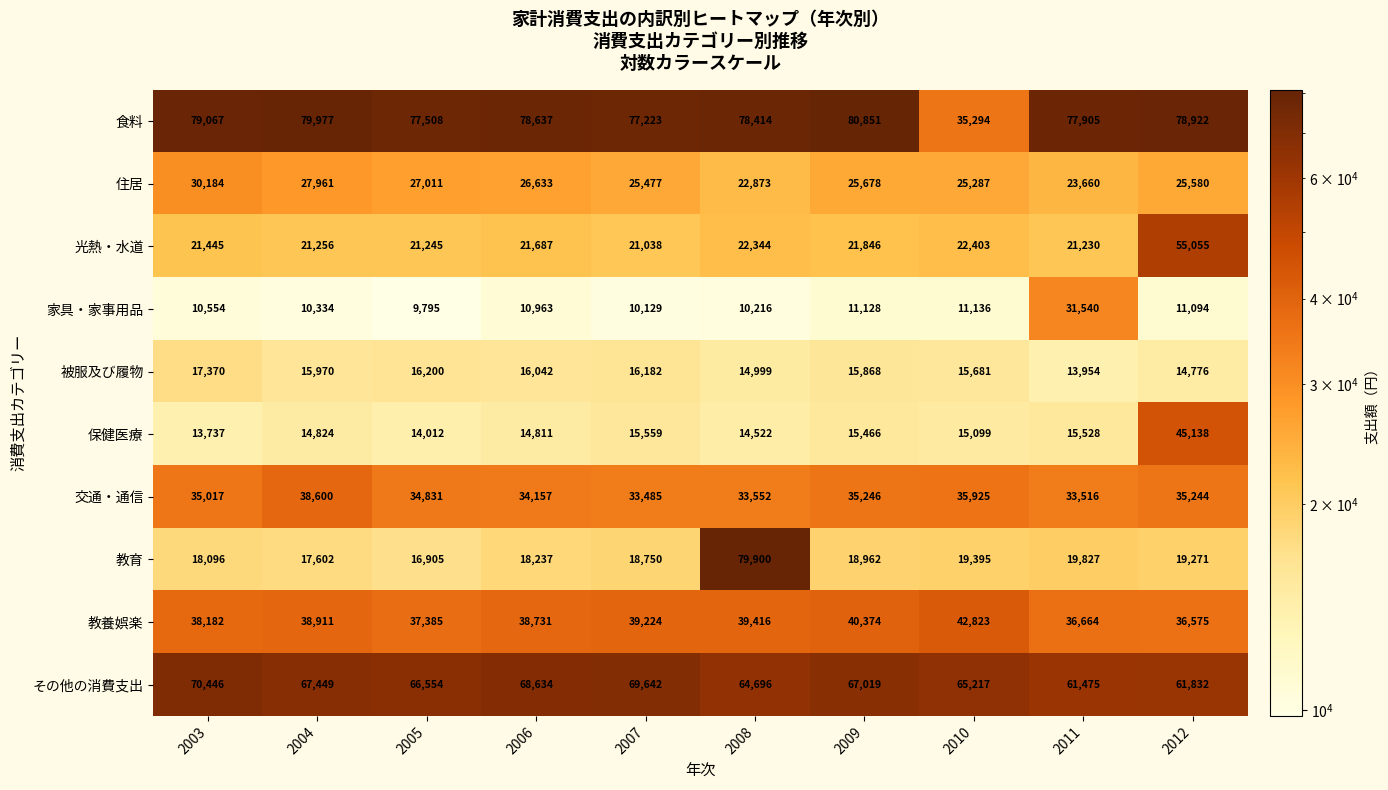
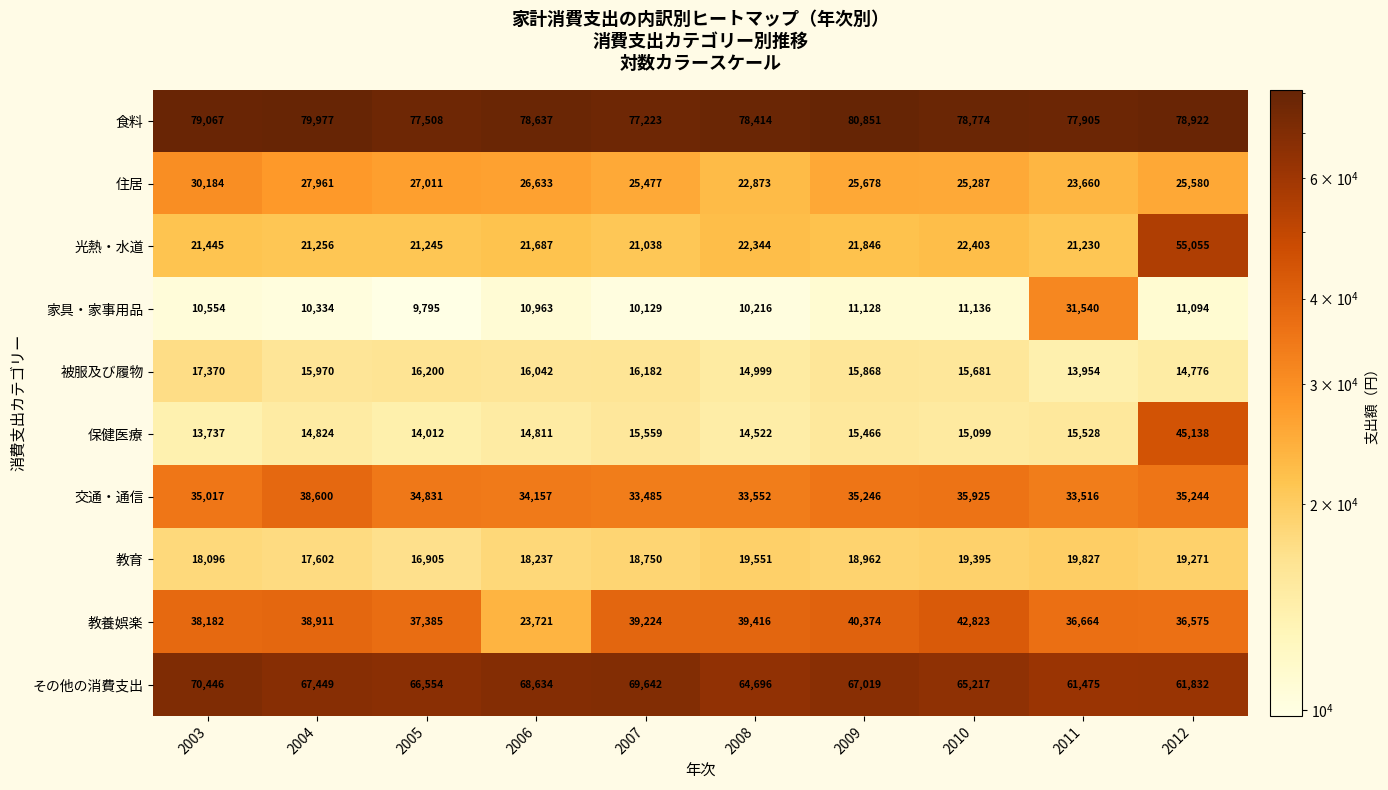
  {
    "食料": {
      "2003": "79,067",
      "2004": "79,977",
      "2005": "77,508",
      "2006": "78,637",
      "2007": "77,223",
      "2008": "78,414",
      "2009": "80,851",
-     "2010": "35,294",
+     "2010": "78,774",
      "2011": "77,905",
      "2012": "78,922"
    },
    "住居": {
      "2003": "30,184",
      "2004": "27,961",
      "2005": "27,011",
      "2006": "26,633",
      "2007": "25,477",
      "2008": "22,873",
      "2009": "25,678",
      "2010": "25,287",
      "2011": "23,660",
      "2012": "25,580"
    },
    "光熱・水道": {
      "2003": "21,445",
      "2004": "21,256",
      "2005": "21,245",
      "2006": "21,687",
      "2007": "21,038",
      "2008": "22,344",
      "2009": "21,846",
      "2010": "22,403",
      "2011": "21,230",
      "2012": "55,055"
    },
    "家具・家事用品": {
      "2003": "10,554",
      "2004": "10,334",
      "2005": "9,795",
      "2006": "10,963",
      "2007": "10,129",
      "2008": "10,216",
      "2009": "11,128",
      "2010": "11,136",
      "2011": "31,540",
      "2012": "11,094"
    },
    "被服及び履物": {
      "2003": "17,370",
      "2004": "15,970",
      "2005": "16,200",
      "2006": "16,042",
      "2007": "16,182",
      "2008": "14,999",
      "2009": "15,868",
      "2010": "15,681",
      "2011": "13,954",
      "2012": "14,776"
    },
    "保健医療": {
      "2003": "13,737",
      "2004": "14,824",
      "2005": "14,012",
      "2006": "14,811",
      "2007": "15,559",
      "2008": "14,522",
      "2009": "15,466",
      "2010": "15,099",
      "2011": "15,528",
      "2012": "45,138"
    },
    "交通・通信": {
      "2003": "35,017",
      "2004": "38,600",
      "2005": "34,831",
      "2006": "34,157",
      "2007": "33,485",
      "2008": "33,552",
      "2009": "35,246",
      "2010": "35,925",
      "2011": "33,516",
      "2012": "35,244"
    },
    "教育": {
      "2003": "18,096",
      "2004": "17,602",
      "2005": "16,905",
      "2006": "18,237",
      "2007": "18,750",
-     "2008": "79,900",
+     "2008": "19,551",
      "2009": "18,962",
      "2010": "19,395",
      "2011": "19,827",
      "2012": "19,271"
    },
    "教養娯楽": {
      "2003": "38,182",
      "2004": "38,911",
      "2005": "37,385",
-     "2006": "38,731",
+     "2006": "23,721",
      "2007": "39,224",
      "2008": "39,416",
      "2009": "40,374",
      "2010": "42,823",
      "2011": "36,664",
      "2012": "36,575"
    },
    "その他の消費支出": {
      "2003": "70,446",
      "2004": "67,449",
      "2005": "66,554",
      "2006": "68,634",
      "2007": "69,642",
      "2008": "64,696",
      "2009": "67,019",
      "2010": "65,217",
      "2011": "61,475",
      "2012": "61,832"
    }
  }
